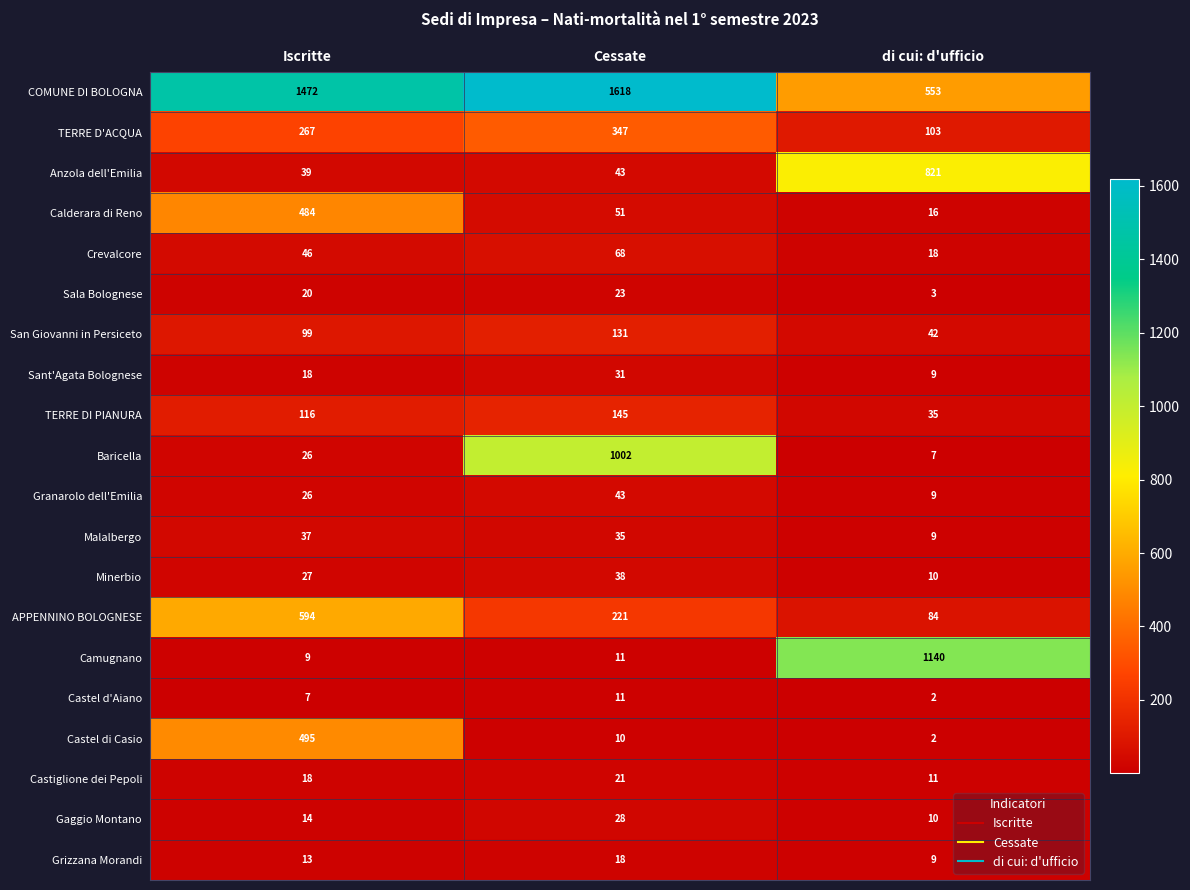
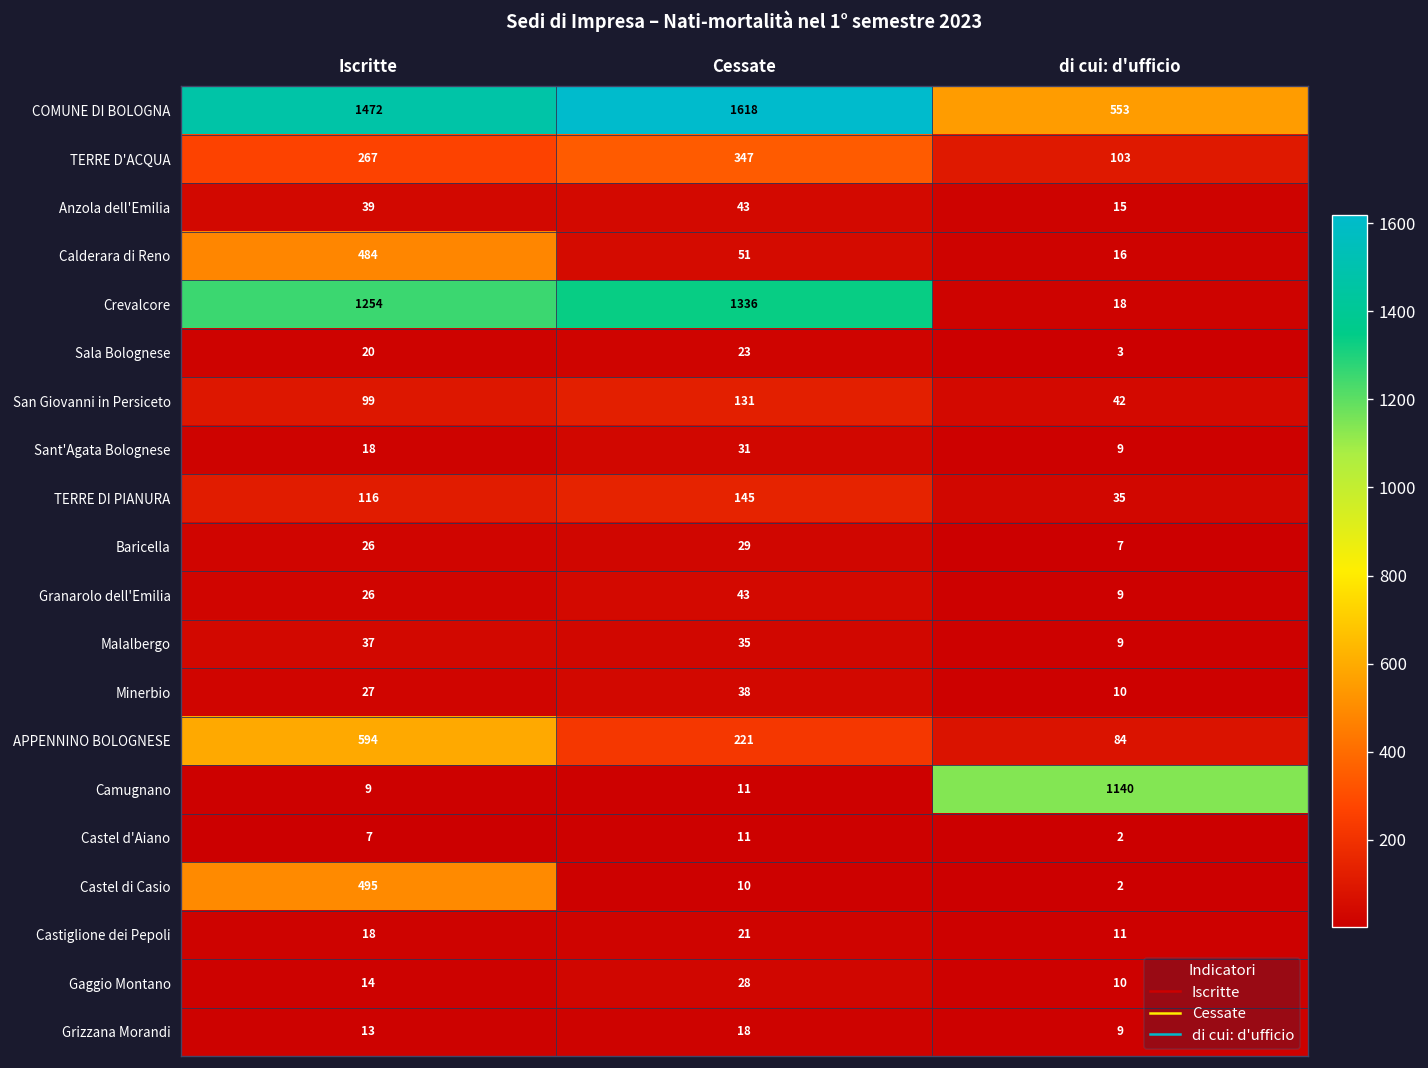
  {
    "COMUNE DI BOLOGNA": {
      "Iscritte": 1472,
      "Cessate": 1618,
      "di cui: d'ufficio": 553
    },
    "TERRE D'ACQUA": {
      "Iscritte": 267,
      "Cessate": 347,
      "di cui: d'ufficio": 103
    },
    "Anzola dell'Emilia": {
      "Iscritte": 39,
      "Cessate": 43,
-     "di cui: d'ufficio": 821
+     "di cui: d'ufficio": 15
    },
    "Calderara di Reno": {
      "Iscritte": 484,
      "Cessate": 51,
      "di cui: d'ufficio": 16
    },
    "Crevalcore": {
-     "Iscritte": 46,
-     "Cessate": 68,
+     "Iscritte": 1254,
+     "Cessate": 1336,
      "di cui: d'ufficio": 18
    },
    "Sala Bolognese": {
      "Iscritte": 20,
      "Cessate": 23,
      "di cui: d'ufficio": 3
    },
    "San Giovanni in Persiceto": {
      "Iscritte": 99,
      "Cessate": 131,
      "di cui: d'ufficio": 42
    },
    "Sant'Agata Bolognese": {
      "Iscritte": 18,
      "Cessate": 31,
      "di cui: d'ufficio": 9
    },
    "TERRE DI PIANURA": {
      "Iscritte": 116,
      "Cessate": 145,
      "di cui: d'ufficio": 35
    },
    "Baricella": {
      "Iscritte": 26,
-     "Cessate": 1002,
+     "Cessate": 29,
      "di cui: d'ufficio": 7
    },
    "Granarolo dell'Emilia": {
      "Iscritte": 26,
      "Cessate": 43,
      "di cui: d'ufficio": 9
    },
    "Malalbergo": {
      "Iscritte": 37,
      "Cessate": 35,
      "di cui: d'ufficio": 9
    },
    "Minerbio": {
      "Iscritte": 27,
      "Cessate": 38,
      "di cui: d'ufficio": 10
    },
    "APPENNINO BOLOGNESE": {
      "Iscritte": 594,
      "Cessate": 221,
      "di cui: d'ufficio": 84
    },
    "Camugnano": {
      "Iscritte": 9,
      "Cessate": 11,
      "di cui: d'ufficio": 1140
    },
    "Castel d'Aiano": {
      "Iscritte": 7,
      "Cessate": 11,
      "di cui: d'ufficio": 2
    },
    "Castel di Casio": {
      "Iscritte": 495,
      "Cessate": 10,
      "di cui: d'ufficio": 2
    },
    "Castiglione dei Pepoli": {
      "Iscritte": 18,
      "Cessate": 21,
      "di cui: d'ufficio": 11
    },
    "Gaggio Montano": {
      "Iscritte": 14,
      "Cessate": 28,
      "di cui: d'ufficio": 10
    },
    "Grizzana Morandi": {
      "Iscritte": 13,
      "Cessate": 18,
      "di cui: d'ufficio": 9
    }
  }
